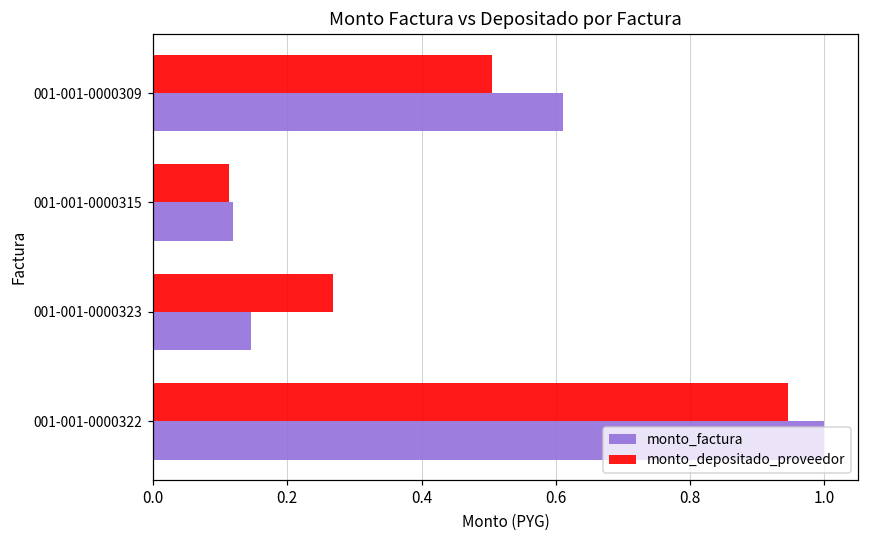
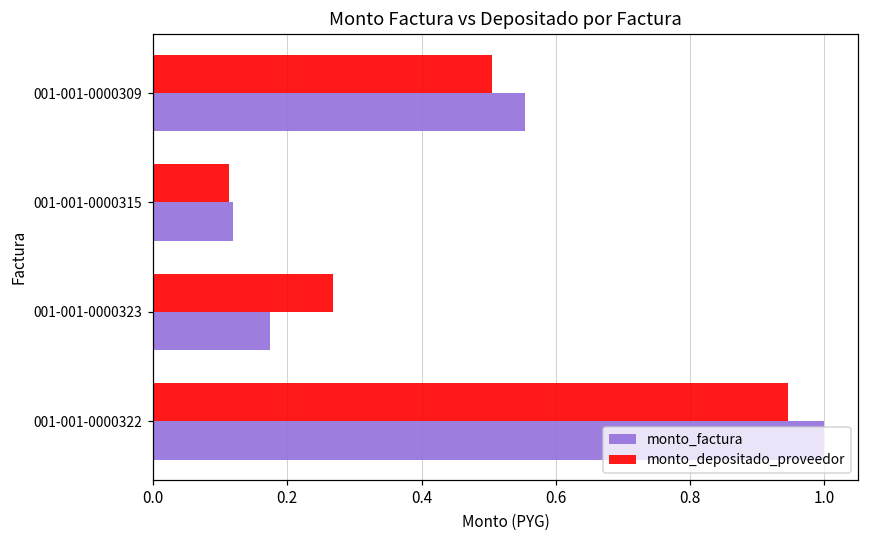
  {
    "monto_factura": {
-     "001-001-0000309": 0.61,
+     "001-001-0000309": 0.55,
      "001-001-0000315": 0.12,
-     "001-001-0000323": 0.15
+     "001-001-0000323": 0.17
    },
    "monto_depositado_proveedor": {
      "001-001-0000309": 0.50,
      "001-001-0000315": 0.11,
      "001-001-0000323": 0.27,
      "001-001-0000322": 0.95
    }
  }
